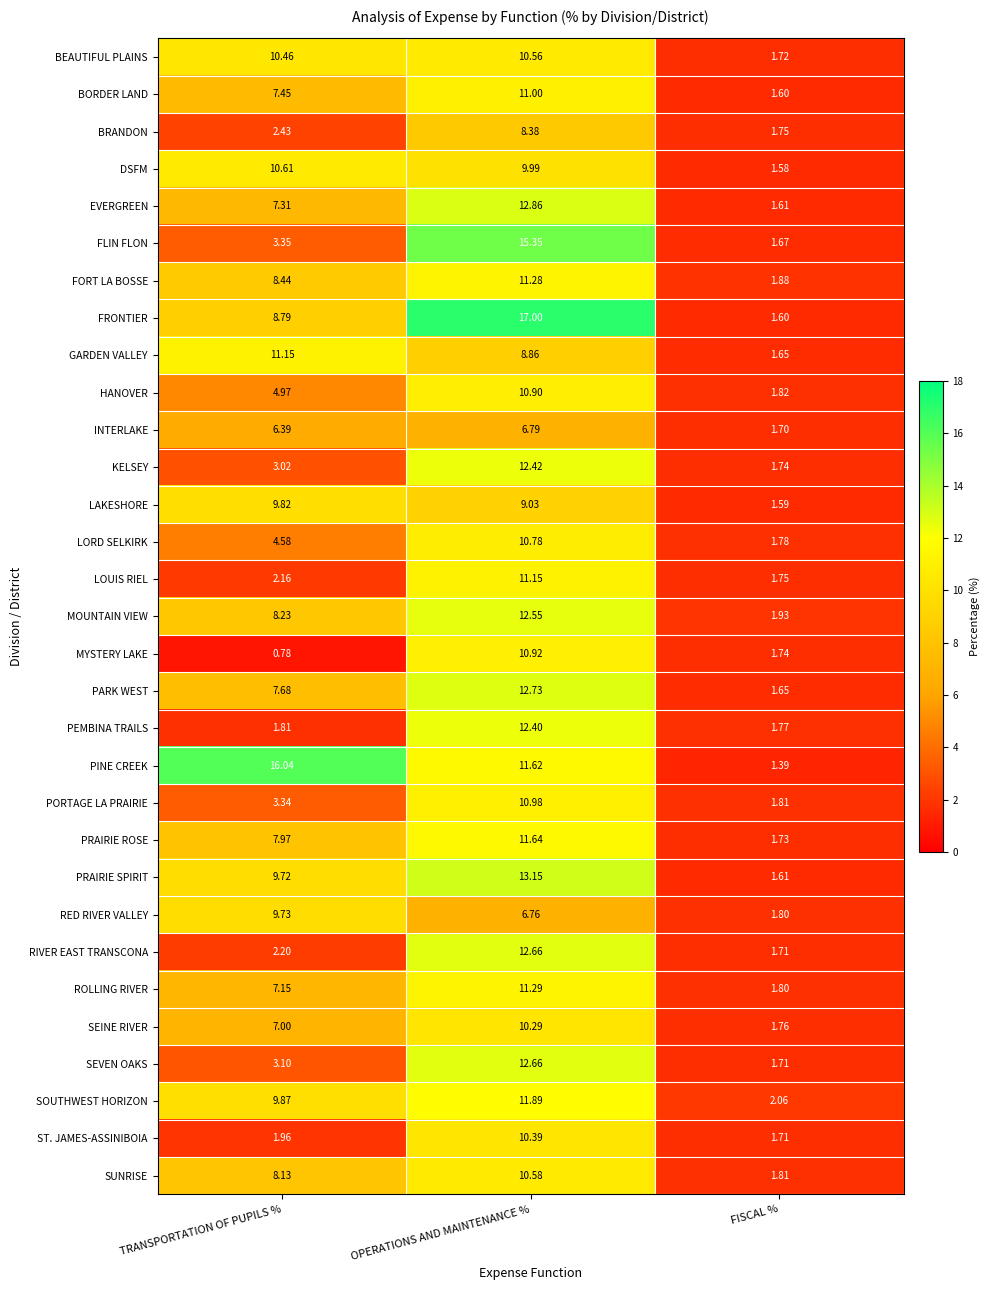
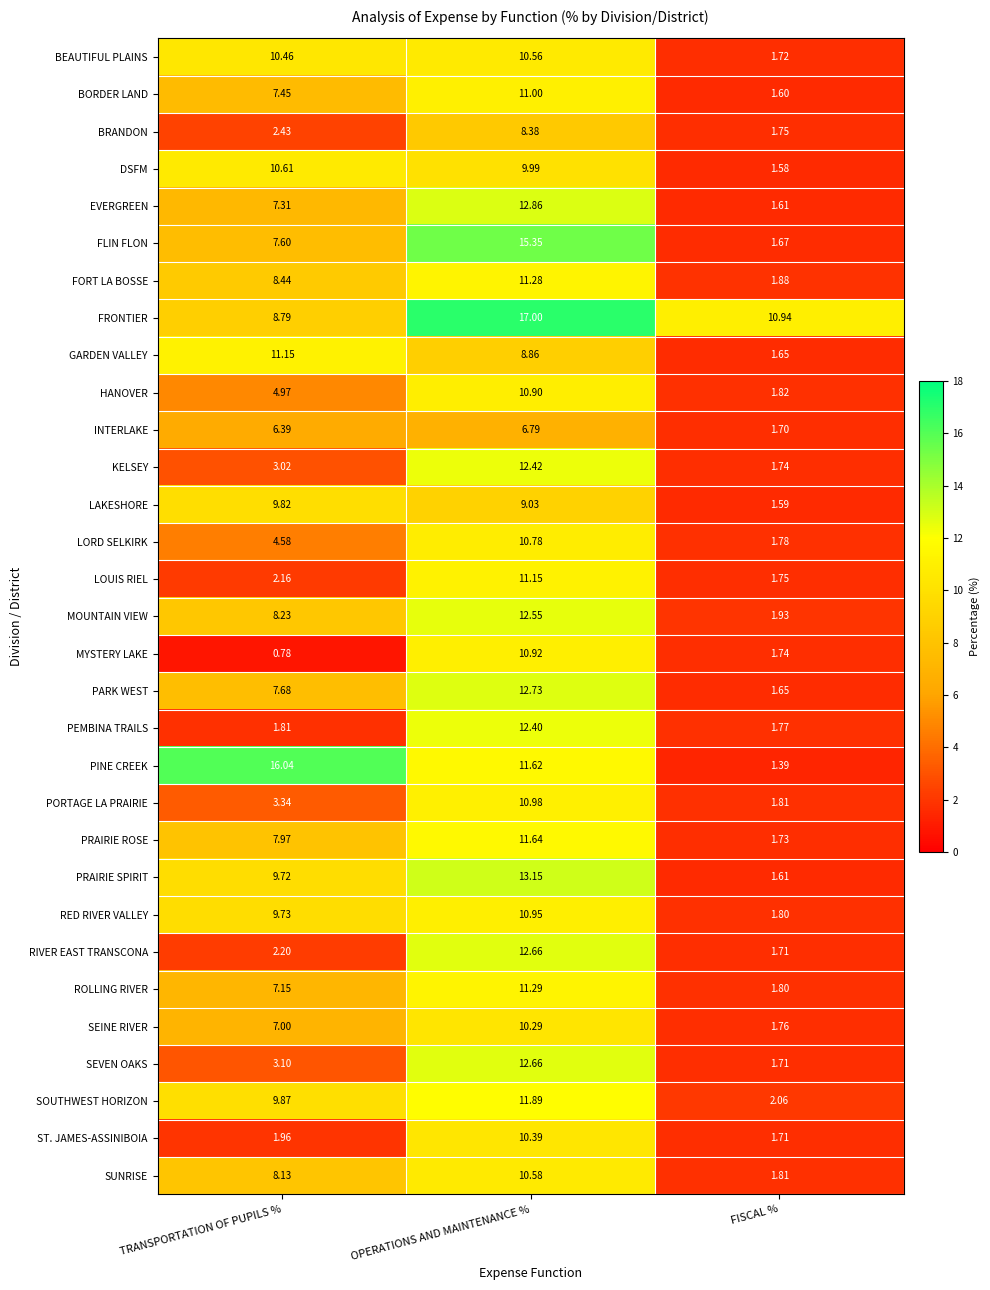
  {
    "BEAUTIFUL PLAINS": {
      "TRANSPORTATION OF PUPILS %": 10.46,
      "OPERATIONS AND MAINTENANCE %": 10.56,
      "FISCAL %": 1.72
    },
    "BORDER LAND": {
      "TRANSPORTATION OF PUPILS %": 7.45,
      "OPERATIONS AND MAINTENANCE %": 11.00,
      "FISCAL %": 1.60
    },
    "BRANDON": {
      "TRANSPORTATION OF PUPILS %": 2.43,
      "OPERATIONS AND MAINTENANCE %": 8.38,
      "FISCAL %": 1.75
    },
    "DSFM": {
      "TRANSPORTATION OF PUPILS %": 10.61,
      "OPERATIONS AND MAINTENANCE %": 9.99,
      "FISCAL %": 1.58
    },
    "EVERGREEN": {
      "TRANSPORTATION OF PUPILS %": 7.31,
      "OPERATIONS AND MAINTENANCE %": 12.86,
      "FISCAL %": 1.61
    },
    "FLIN FLON": {
-     "TRANSPORTATION OF PUPILS %": 3.35,
+     "TRANSPORTATION OF PUPILS %": 7.60,
      "OPERATIONS AND MAINTENANCE %": 15.35,
      "FISCAL %": 1.67
    },
    "FORT LA BOSSE": {
      "TRANSPORTATION OF PUPILS %": 8.44,
      "OPERATIONS AND MAINTENANCE %": 11.28,
      "FISCAL %": 1.88
    },
    "FRONTIER": {
      "TRANSPORTATION OF PUPILS %": 8.79,
      "OPERATIONS AND MAINTENANCE %": 17.00,
-     "FISCAL %": 1.60
+     "FISCAL %": 10.94
    },
    "GARDEN VALLEY": {
      "TRANSPORTATION OF PUPILS %": 11.15,
      "OPERATIONS AND MAINTENANCE %": 8.86,
      "FISCAL %": 1.65
    },
    "HANOVER": {
      "TRANSPORTATION OF PUPILS %": 4.97,
      "OPERATIONS AND MAINTENANCE %": 10.90,
      "FISCAL %": 1.82
    },
    "INTERLAKE": {
      "TRANSPORTATION OF PUPILS %": 6.39,
      "OPERATIONS AND MAINTENANCE %": 6.79,
      "FISCAL %": 1.70
    },
    "KELSEY": {
      "TRANSPORTATION OF PUPILS %": 3.02,
      "OPERATIONS AND MAINTENANCE %": 12.42,
      "FISCAL %": 1.74
    },
    "LAKESHORE": {
      "TRANSPORTATION OF PUPILS %": 9.82,
      "OPERATIONS AND MAINTENANCE %": 9.03,
      "FISCAL %": 1.59
    },
    "LORD SELKIRK": {
      "TRANSPORTATION OF PUPILS %": 4.58,
      "OPERATIONS AND MAINTENANCE %": 10.78,
      "FISCAL %": 1.78
    },
    "LOUIS RIEL": {
      "TRANSPORTATION OF PUPILS %": 2.16,
      "OPERATIONS AND MAINTENANCE %": 11.15,
      "FISCAL %": 1.75
    },
    "MOUNTAIN VIEW": {
      "TRANSPORTATION OF PUPILS %": 8.23,
      "OPERATIONS AND MAINTENANCE %": 12.55,
      "FISCAL %": 1.93
    },
    "MYSTERY LAKE": {
      "TRANSPORTATION OF PUPILS %": 0.78,
      "OPERATIONS AND MAINTENANCE %": 10.92,
      "FISCAL %": 1.74
    },
    "PARK WEST": {
      "TRANSPORTATION OF PUPILS %": 7.68,
      "OPERATIONS AND MAINTENANCE %": 12.73,
      "FISCAL %": 1.65
    },
    "PEMBINA TRAILS": {
      "TRANSPORTATION OF PUPILS %": 1.81,
      "OPERATIONS AND MAINTENANCE %": 12.40,
      "FISCAL %": 1.77
    },
    "PINE CREEK": {
      "TRANSPORTATION OF PUPILS %": 16.04,
      "OPERATIONS AND MAINTENANCE %": 11.62,
      "FISCAL %": 1.39
    },
    "PORTAGE LA PRAIRIE": {
      "TRANSPORTATION OF PUPILS %": 3.34,
      "OPERATIONS AND MAINTENANCE %": 10.98,
      "FISCAL %": 1.81
    },
    "PRAIRIE ROSE": {
      "TRANSPORTATION OF PUPILS %": 7.97,
      "OPERATIONS AND MAINTENANCE %": 11.64,
      "FISCAL %": 1.73
    },
    "PRAIRIE SPIRIT": {
      "TRANSPORTATION OF PUPILS %": 9.72,
      "OPERATIONS AND MAINTENANCE %": 13.15,
      "FISCAL %": 1.61
    },
    "RED RIVER VALLEY": {
      "TRANSPORTATION OF PUPILS %": 9.73,
-     "OPERATIONS AND MAINTENANCE %": 6.76,
+     "OPERATIONS AND MAINTENANCE %": 10.95,
      "FISCAL %": 1.80
    },
    "RIVER EAST TRANSCONA": {
      "TRANSPORTATION OF PUPILS %": 2.20,
      "OPERATIONS AND MAINTENANCE %": 12.66,
      "FISCAL %": 1.71
    },
    "ROLLING RIVER": {
      "TRANSPORTATION OF PUPILS %": 7.15,
      "OPERATIONS AND MAINTENANCE %": 11.29,
      "FISCAL %": 1.80
    },
    "SEINE RIVER": {
      "TRANSPORTATION OF PUPILS %": 7.00,
      "OPERATIONS AND MAINTENANCE %": 10.29,
      "FISCAL %": 1.76
    },
    "SEVEN OAKS": {
      "TRANSPORTATION OF PUPILS %": 3.10,
      "OPERATIONS AND MAINTENANCE %": 12.66,
      "FISCAL %": 1.71
    },
    "SOUTHWEST HORIZON": {
      "TRANSPORTATION OF PUPILS %": 9.87,
      "OPERATIONS AND MAINTENANCE %": 11.89,
      "FISCAL %": 2.06
    },
    "ST. JAMES-ASSINIBOIA": {
      "TRANSPORTATION OF PUPILS %": 1.96,
      "OPERATIONS AND MAINTENANCE %": 10.39,
      "FISCAL %": 1.71
    },
    "SUNRISE": {
      "TRANSPORTATION OF PUPILS %": 8.13,
      "OPERATIONS AND MAINTENANCE %": 10.58,
      "FISCAL %": 1.81
    }
  }
